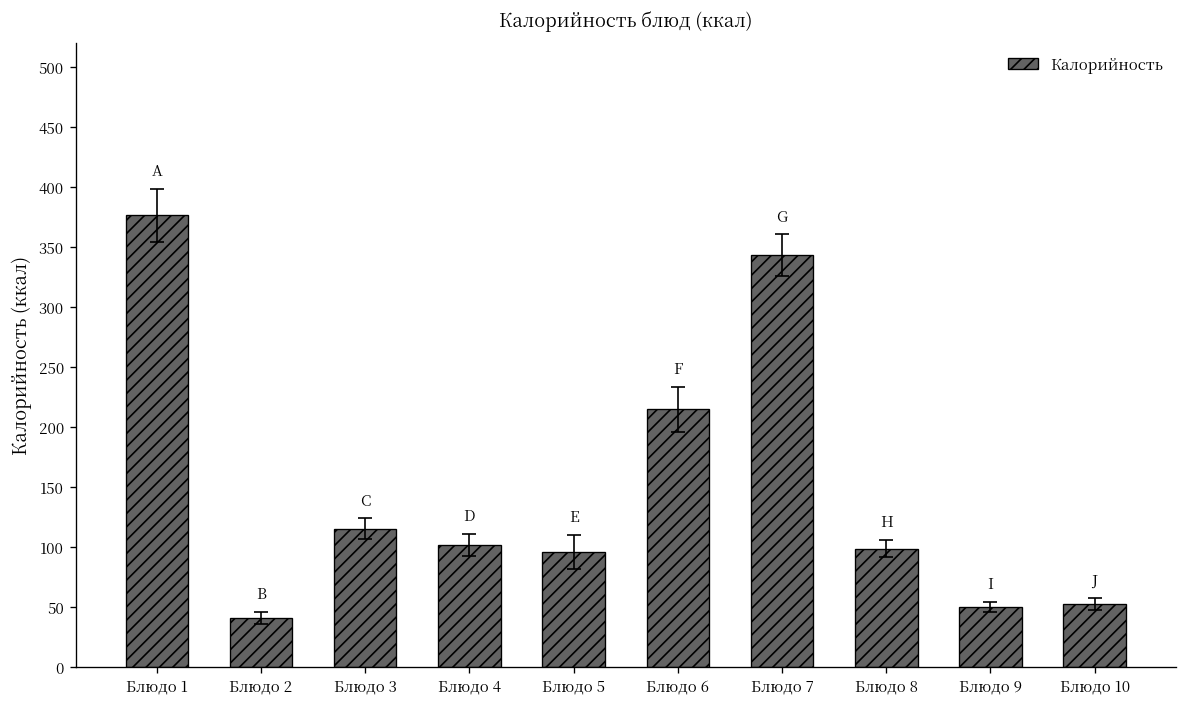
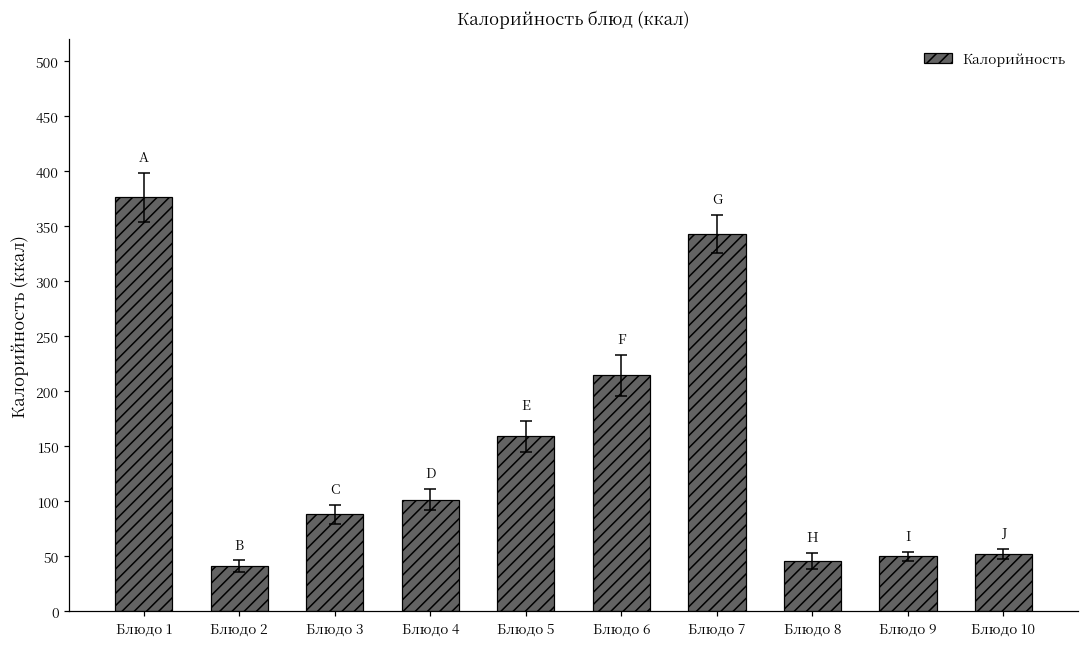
  {
    "Калорийность": {
      "Блюдо 1": 380,
      "Блюдо 2": 40,
-     "Блюдо 3": 120,
+     "Блюдо 3": 90,
      "Блюдо 4": 100,
-     "Блюдо 5": 100,
+     "Блюдо 5": 160,
      "Блюдо 6": 210,
      "Блюдо 7": 340,
-     "Блюдо 8": 100,
+     "Блюдо 8": 50,
      "Блюдо 9": 50,
      "Блюдо 10": 50
    }
  }
